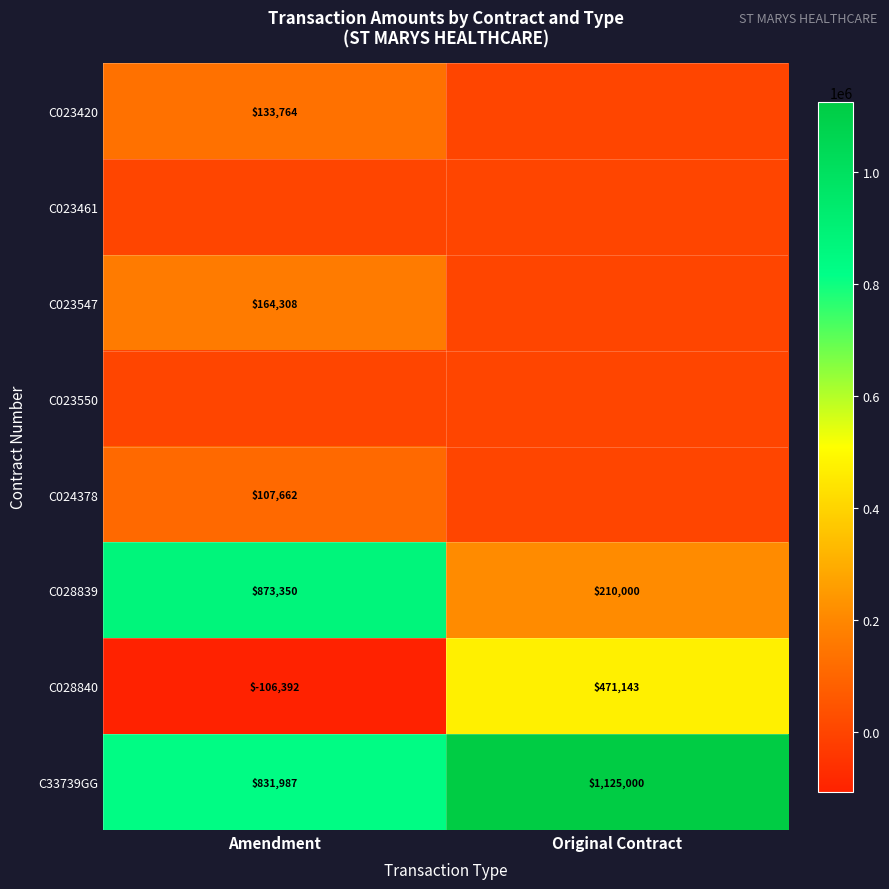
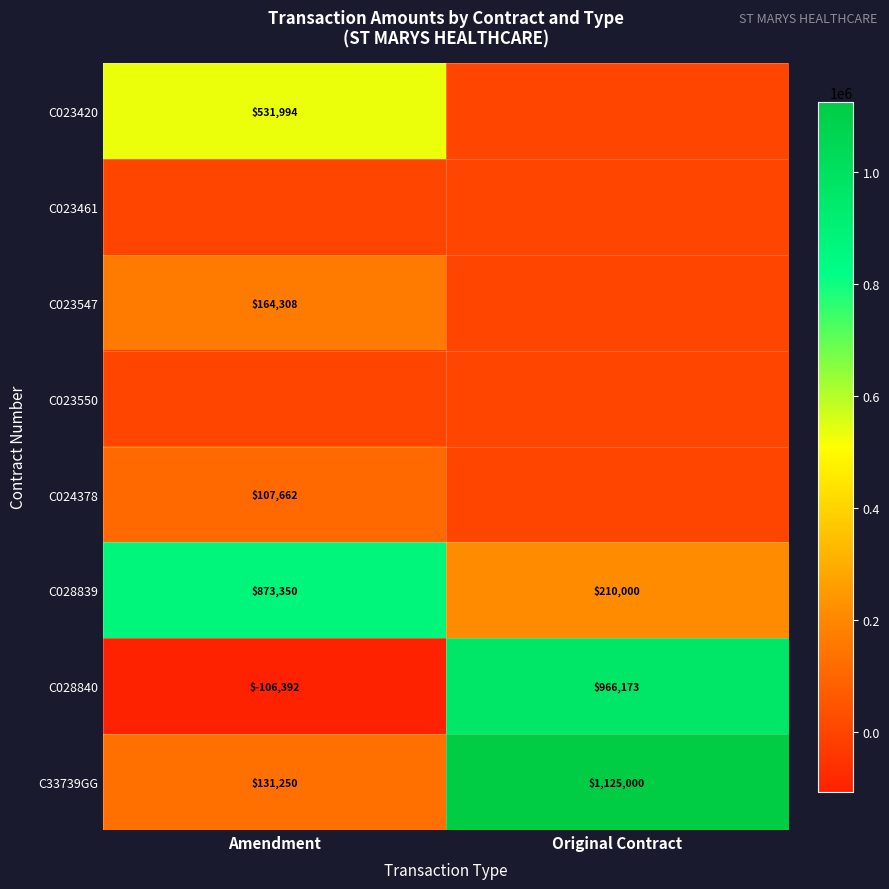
  {
    "C023420": {
-     "Amendment": "$133,764"
+     "Amendment": "$531,994"
    },
    "C023547": {
      "Amendment": "$164,308"
    },
    "C024378": {
      "Amendment": "$107,662"
    },
    "C028839": {
      "Amendment": "$873,350",
      "Original Contract": "$210,000"
    },
    "C028840": {
      "Amendment": "$-106,392",
-     "Original Contract": "$471,143"
+     "Original Contract": "$966,173"
    },
    "C33739GG": {
-     "Amendment": "$831,987",
+     "Amendment": "$131,250",
      "Original Contract": "$1,125,000"
    }
  }
